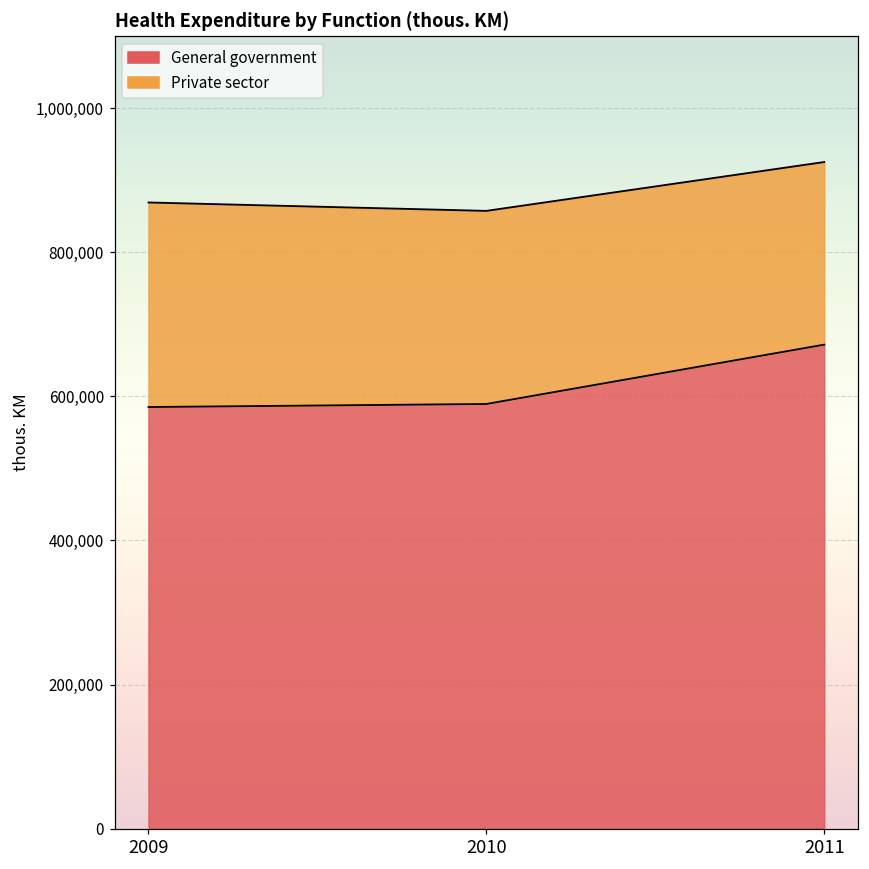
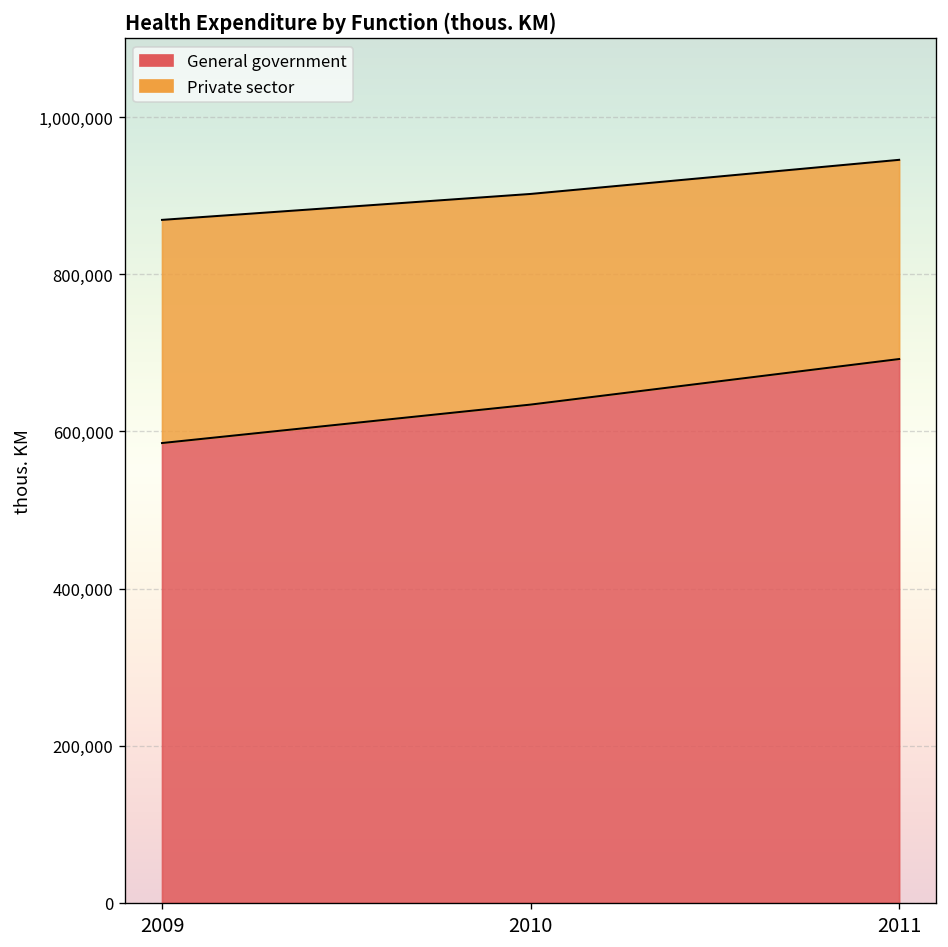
  {
    "General government": {
      "2009": "590,000",
-     "2010": "590,000",
-     "2011": "670,000"
+     "2010": "630,000",
+     "2011": "690,000"
    },
    "Private sector": {
      "2009": "280,000",
      "2010": "270,000",
      "2011": "250,000"
    }
  }
